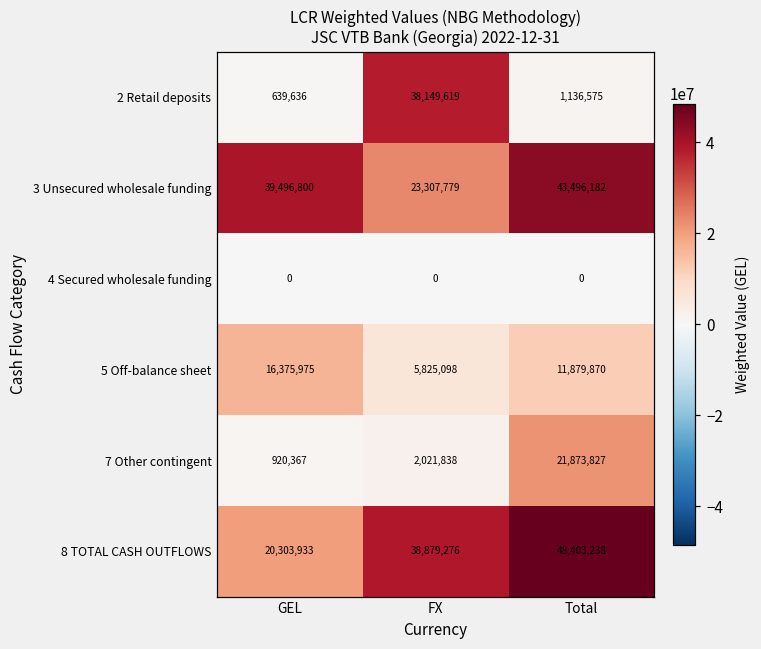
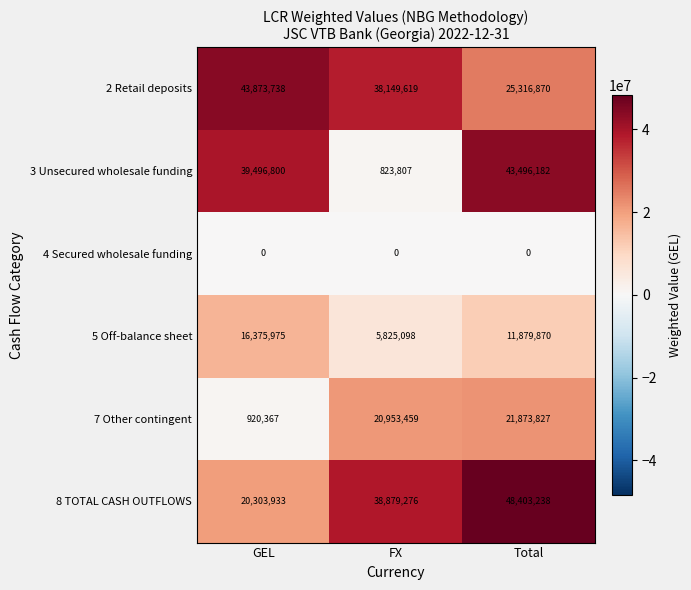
  {
    "2 Retail deposits": {
-     "GEL": "639,636",
+     "GEL": "43,873,738",
      "FX": "38,149,619",
-     "Total": "1,136,575"
+     "Total": "25,316,870"
    },
    "3 Unsecured wholesale funding": {
      "GEL": "39,496,800",
-     "FX": "23,307,779",
+     "FX": "823,807",
      "Total": "43,496,182"
    },
    "4 Secured wholesale funding": {
      "GEL": "0",
      "FX": "0",
      "Total": "0"
    },
    "5 Off-balance sheet": {
      "GEL": "16,375,975",
      "FX": "5,825,098",
      "Total": "11,879,870"
    },
    "7 Other contingent": {
      "GEL": "920,367",
-     "FX": "2,021,838",
+     "FX": "20,953,459",
      "Total": "21,873,827"
    },
    "8 TOTAL CASH OUTFLOWS": {
      "GEL": "20,303,933",
      "FX": "38,879,276",
      "Total": "48,403,238"
    }
  }
